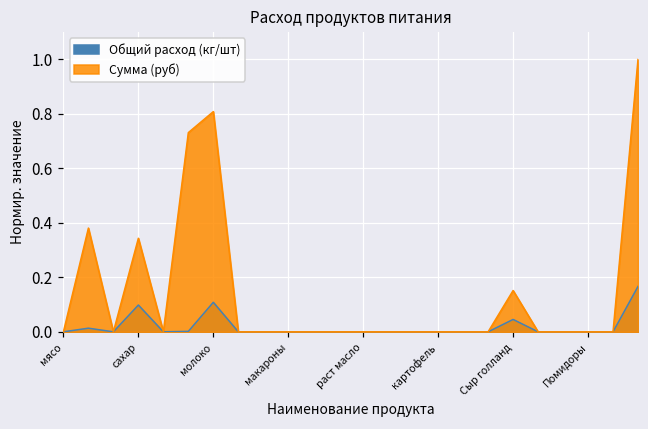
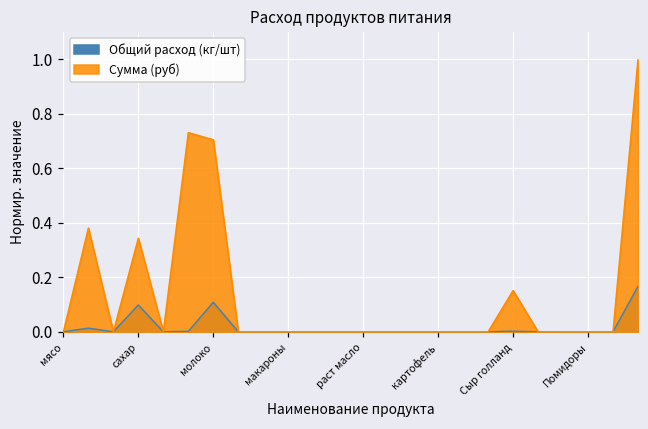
  {
    "Общий расход (кг/шт)": {
      "сахар": 0.10,
      "молоко": 0.11,
-     "Сыр голланд": 0.05
+     "Сыр голланд": 0.00
    },
    "Сумма (руб)": {
      "сахар": 0.34,
-     "молоко": 0.81,
+     "молоко": 0.71,
      "Сыр голланд": 0.15
    }
  }
